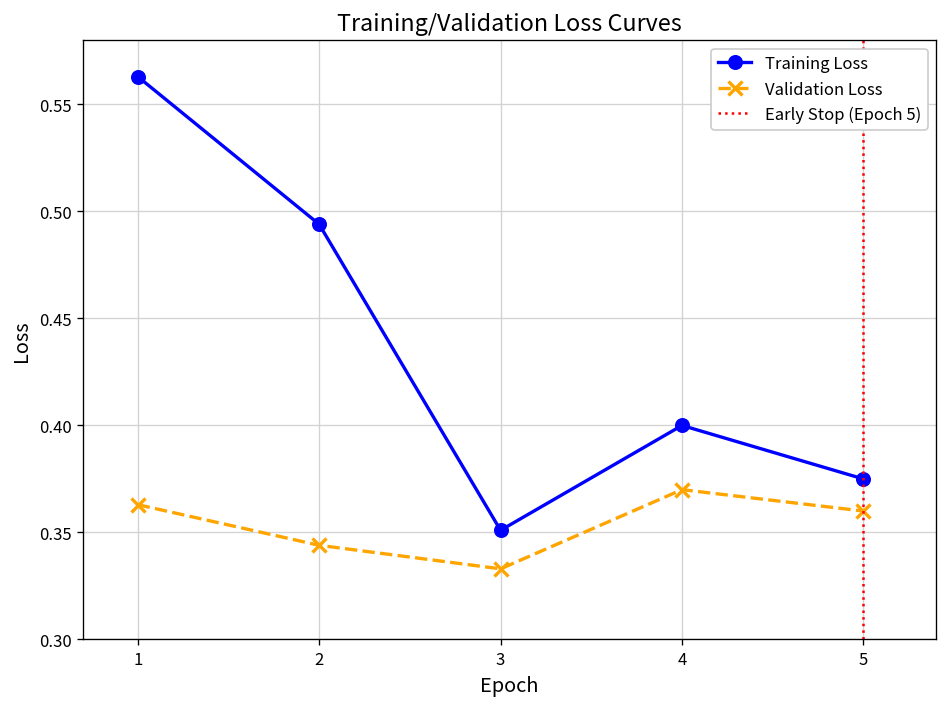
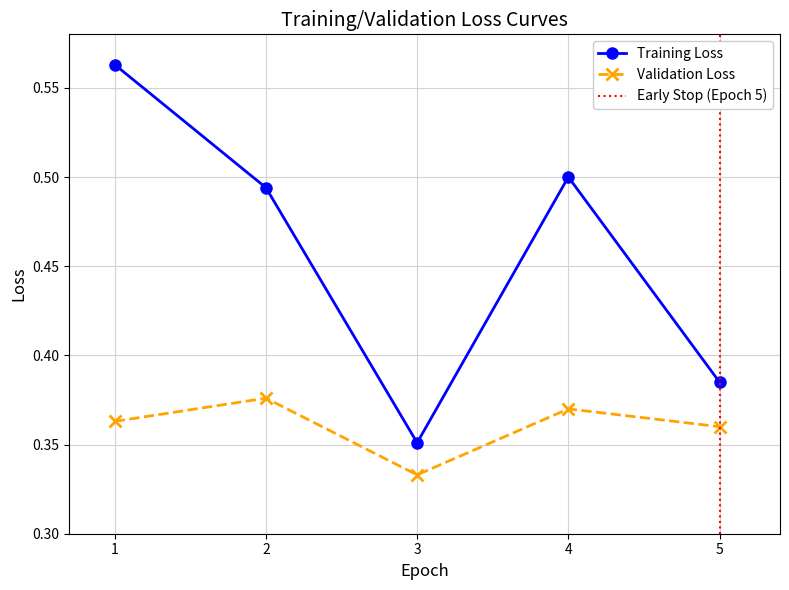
  {
    "Training Loss": {
      "1": 0.563,
      "2": 0.494,
      "3": 0.351,
-     "4": 0.4,
-     "5": 0.375
+     "4": 0.5,
+     "5": 0.385
    },
    "Validation Loss": {
      "1": 0.363,
-     "2": 0.344,
+     "2": 0.376,
      "3": 0.333,
      "4": 0.370,
      "5": 0.360
    }
  }
